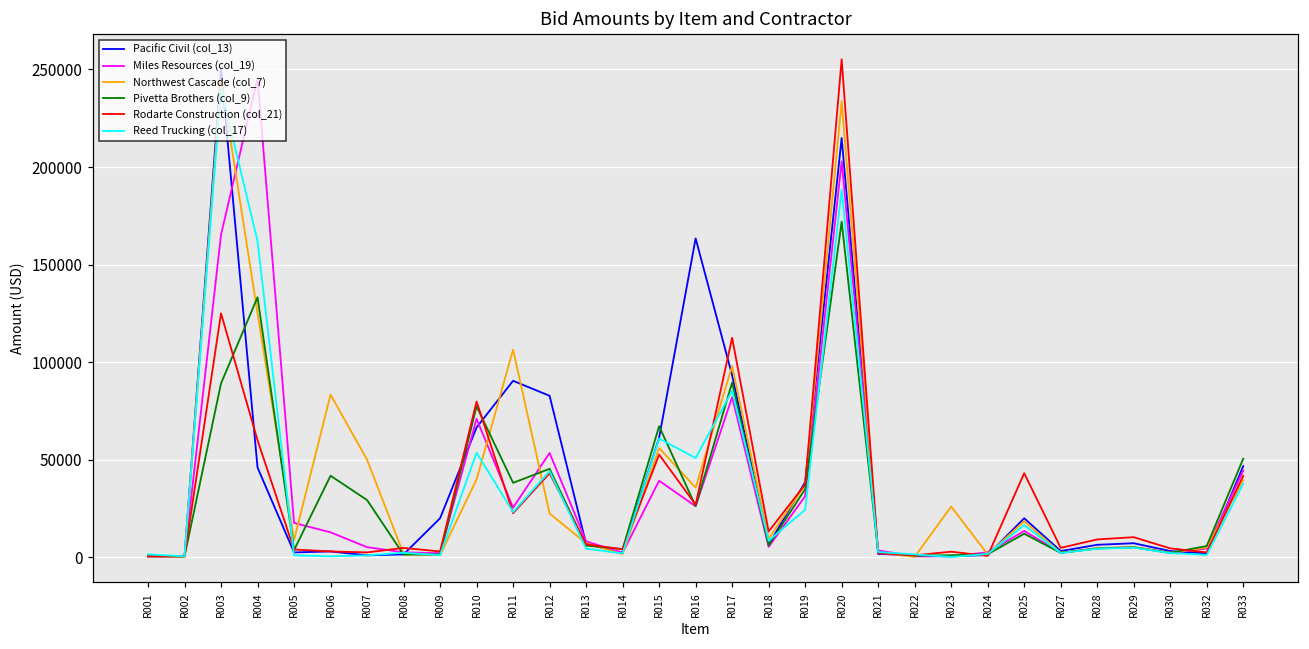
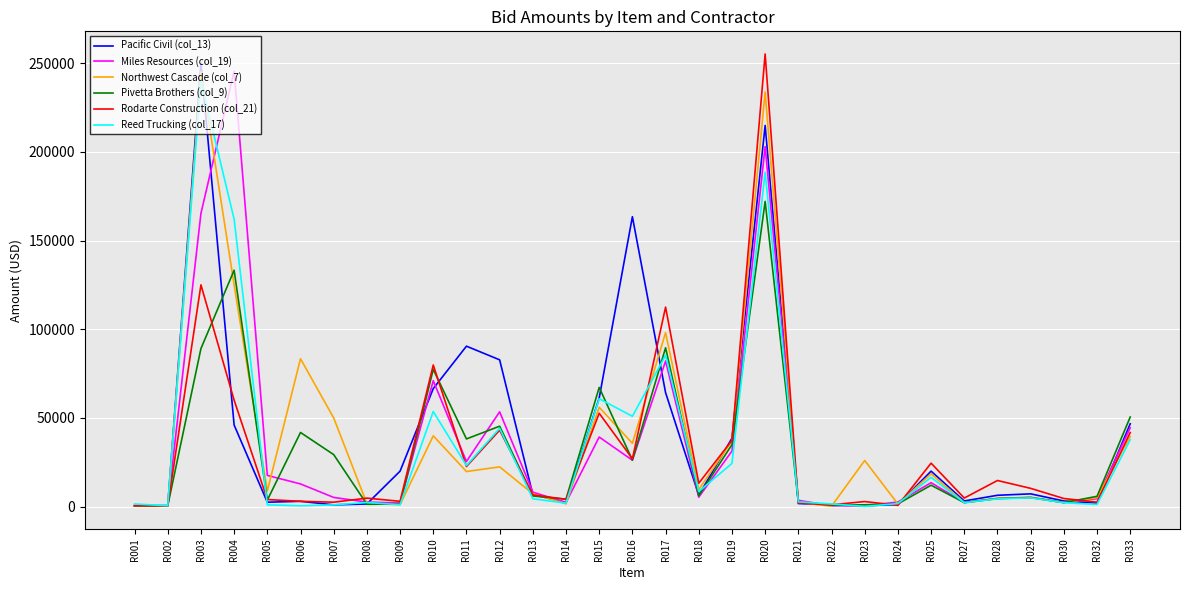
  {
    "Pacific Civil (col_13)": {
      "R004": 46000,
      "R009": 20000,
      "R010": 67000,
      "R011": 90000,
      "R012": 83000,
      "R016": 163000,
-     "R017": 93000,
+     "R017": 64000,
      "R020": 215000,
      "R025": 20000,
      "R028": 6000,
      "R029": 7000,
      "R033": 47000
    },
    "Miles Resources (col_19)": {
      "R003": 165000,
      "R005": 18000,
      "R006": 13000,
      "R007": 5000,
      "R010": 71000,
      "R011": 25000,
      "R012": 53000,
      "R015": 39000,
      "R017": 82000,
      "R019": 31000,
      "R020": 203000,
      "R033": 44000
    },
    "Northwest Cascade (col_7)": {
      "R004": 125000,
      "R005": 9000,
      "R006": 83000,
      "R007": 50000,
      "R010": 40000,
-     "R011": 106000,
+     "R011": 20000,
      "R012": 22000,
      "R015": 56000,
      "R016": 36000,
      "R017": 98000,
      "R020": 234000,
      "R023": 26000,
      "R025": 19000,
      "R033": 40000
    },
    "Pivetta Brothers (col_9)": {
      "R003": 89000,
      "R004": 133000,
      "R006": 42000,
      "R007": 29000,
      "R010": 77000,
      "R011": 38000,
      "R015": 67000,
      "R017": 90000,
      "R019": 35000,
      "R020": 172000,
      "R033": 51000
    },
    "Rodarte Construction (col_21)": {
      "R003": 125000,
      "R004": 60000,
      "R007": 3000,
      "R008": 5000,
      "R010": 80000,
      "R015": 53000,
      "R017": 112000,
      "R018": 13000,
      "R020": 255000,
      "R023": 3000,
-     "R025": 43000,
+     "R025": 25000,
      "R027": 5000,
-     "R028": 9000,
+     "R028": 15000,
      "R029": 10000,
      "R033": 42000
    },
    "Reed Trucking (col_17)": {
      "R004": 162000,
      "R005": 1000,
      "R006": 1000,
      "R010": 54000,
      "R013": 4000,
      "R016": 51000,
      "R017": 85000,
      "R019": 24000,
      "R020": 188000,
      "R025": 17000,
      "R033": 38000
    }
  }
